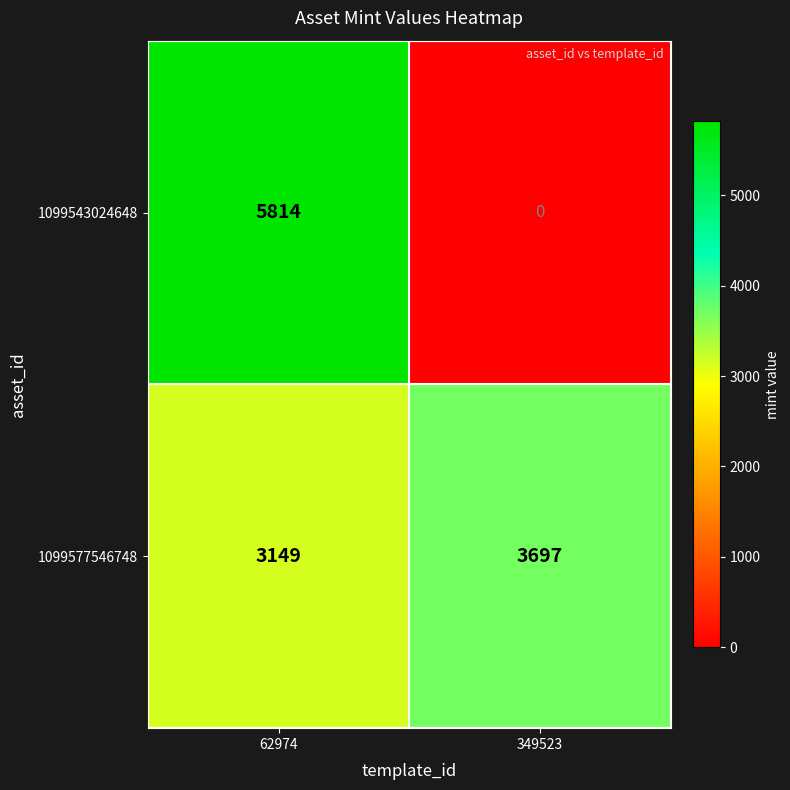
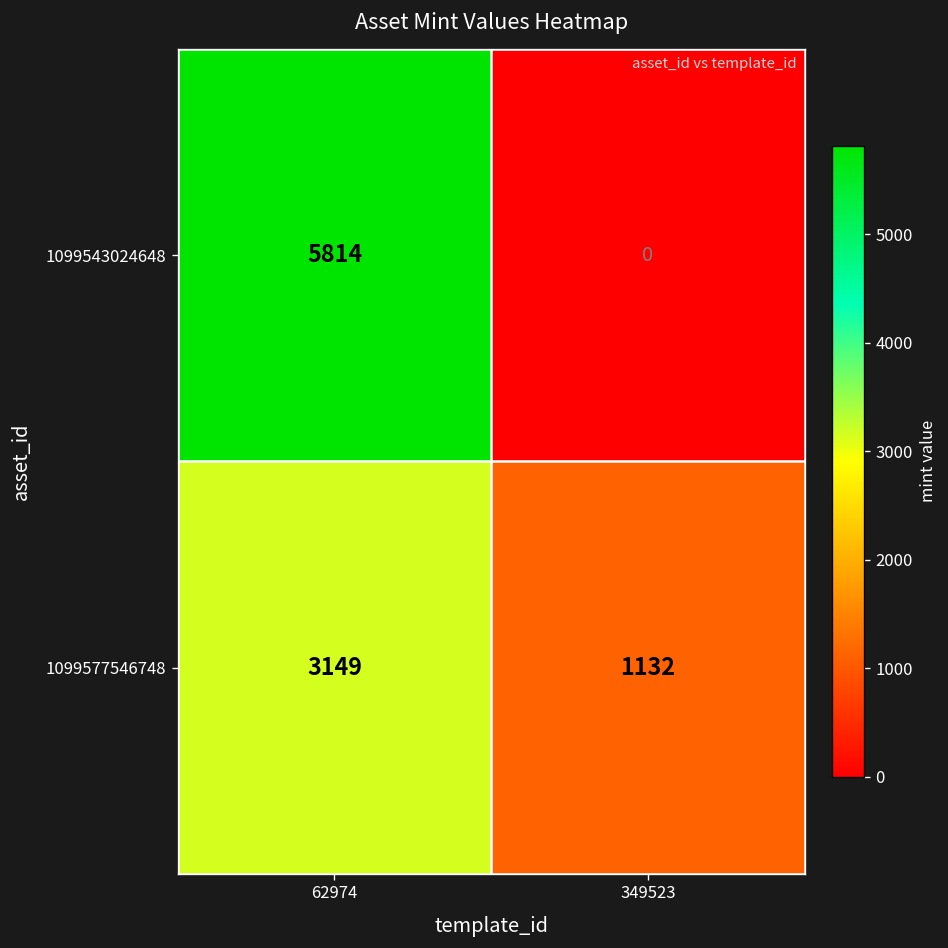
  {
    "1099543024648": {
      "62974": 5814
    },
    "1099577546748": {
      "62974": 3149,
-     "349523": 3697
+     "349523": 1132
    }
  }
